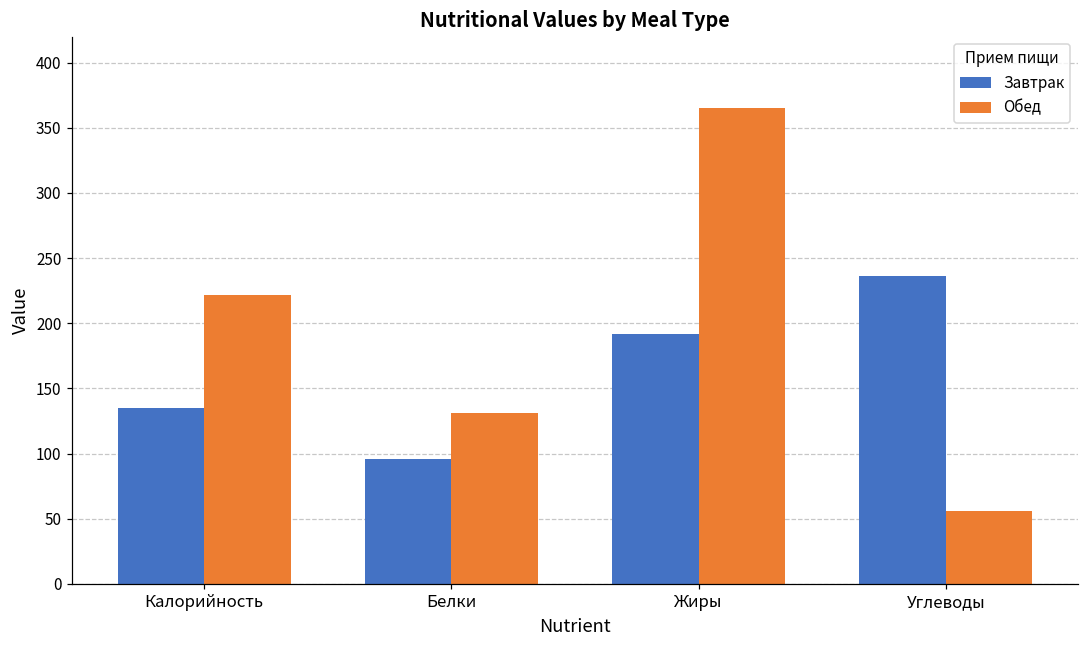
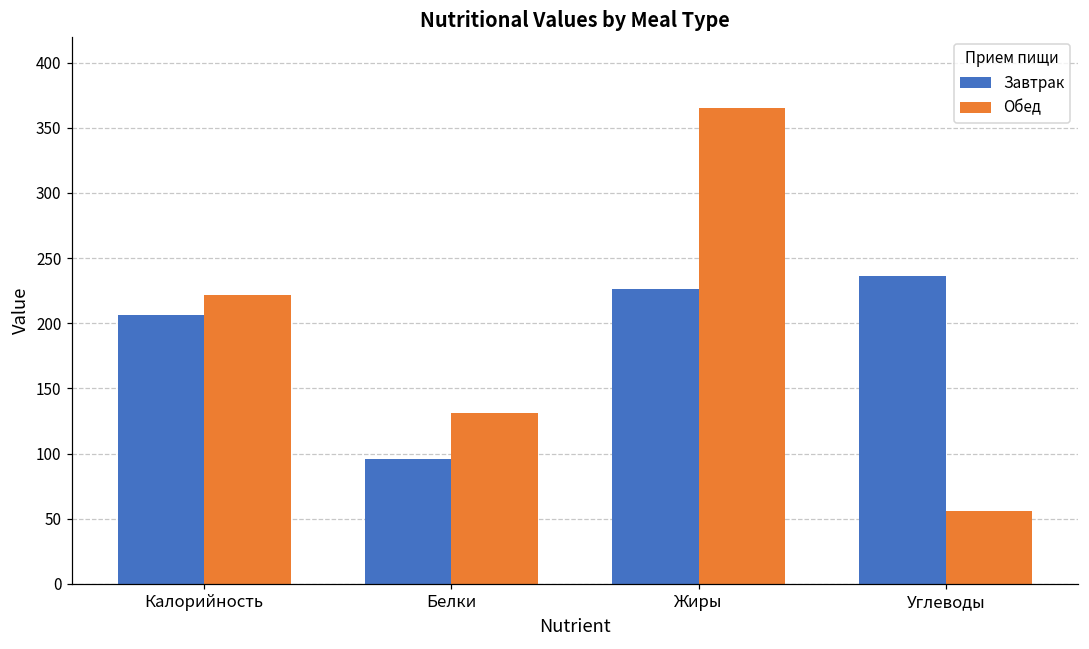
  {
    "Завтрак": {
-     "Калорийность": 135,
+     "Калорийность": 206,
      "Белки": 96,
-     "Жиры": 192,
+     "Жиры": 226,
      "Углеводы": 236
    },
    "Обед": {
      "Калорийность": 222,
      "Белки": 131,
      "Жиры": 365,
      "Углеводы": 56
    }
  }
